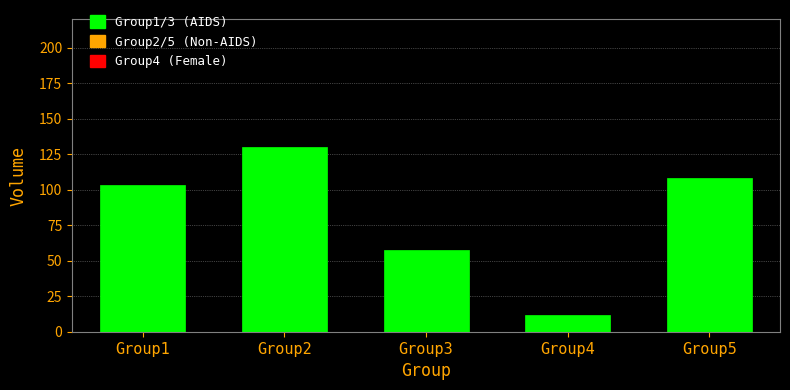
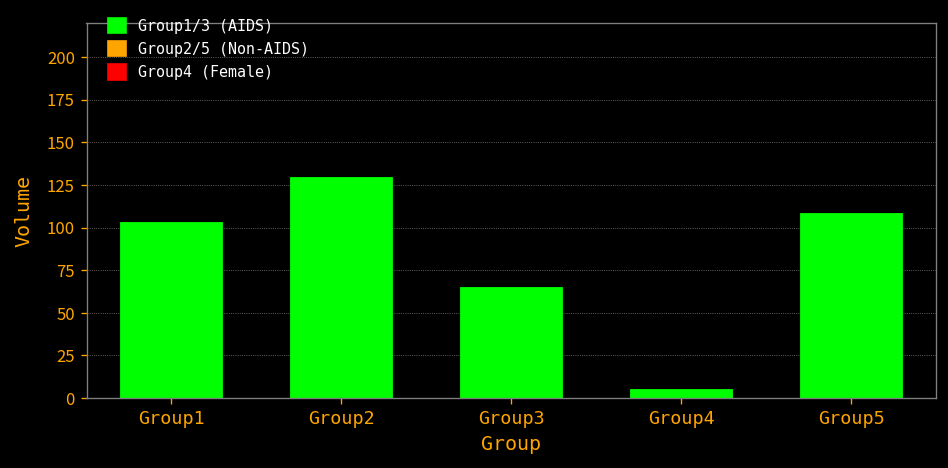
  {
    "Group1": 103,
    "Group2": 130,
-   "Group3": 58,
-   "Group4": 12,
+   "Group3": 65,
+   "Group4": 5,
    "Group5": 109
  }
